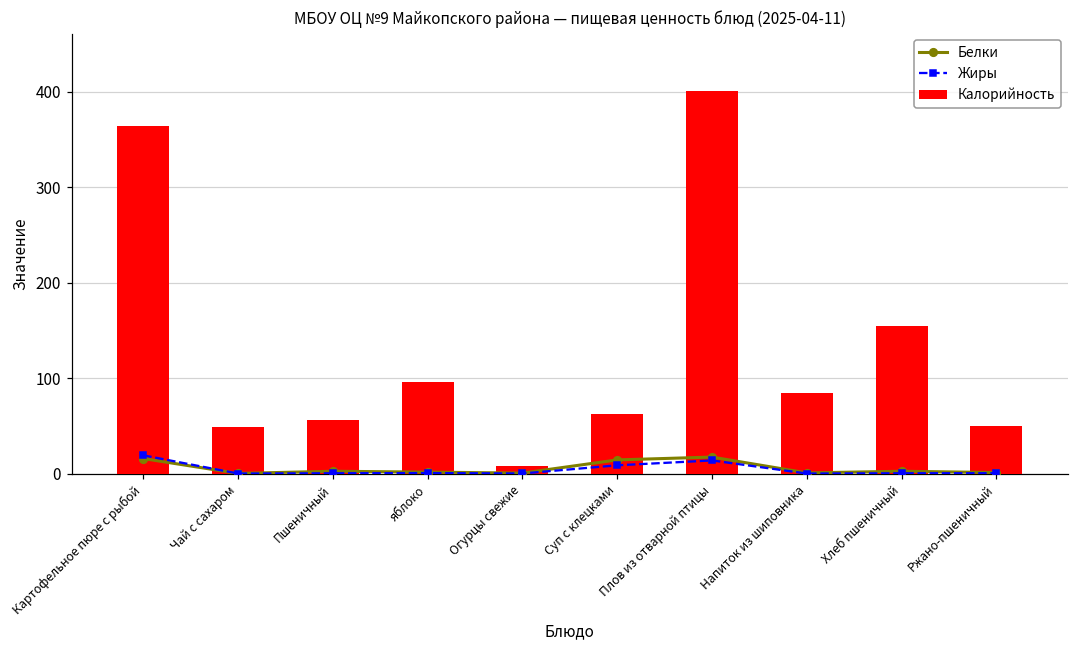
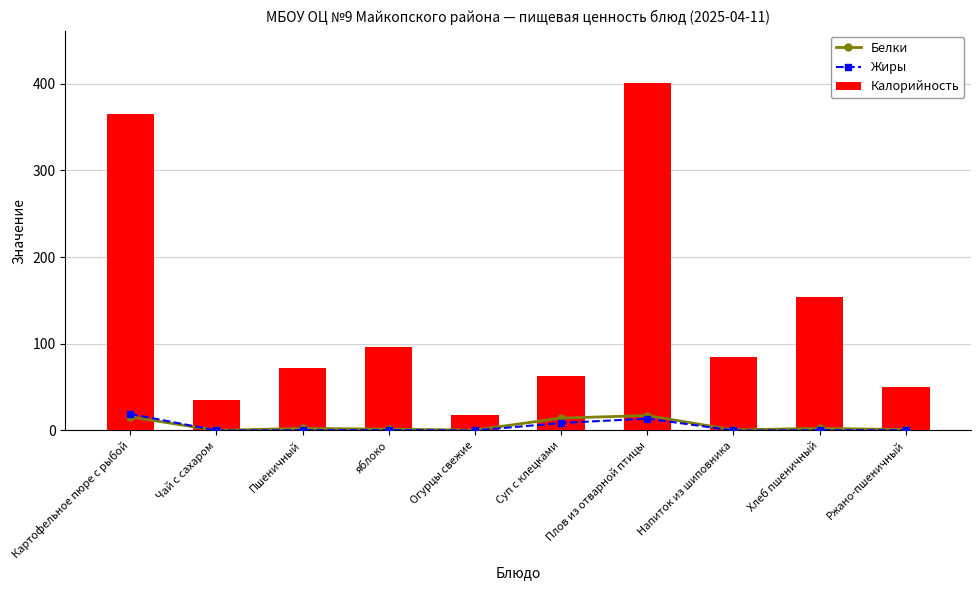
  {
    "Белки": {
      "Картофельное пюре с рыбой": 20,
      "Суп с клецками": 10,
      "Плов из отварной птицы": 20
    },
    "Калорийность": {
      "Картофельное пюре с рыбой": 360,
-     "Чай с сахаром": 50,
-     "Пшеничный": 60,
+     "Чай с сахаром": 40,
+     "Пшеничный": 70,
      "яблоко": 100,
-     "Огурцы свежие": 10,
+     "Огурцы свежие": 20,
      "Суп с клецками": 60,
      "Плов из отварной птицы": 400,
      "Напиток из шиповника": 80,
      "Хлеб пшеничный": 150,
      "Ржано-пшеничный": 50
    },
    "Жиры": {
      "Картофельное пюре с рыбой": 20,
      "Суп с клецками": 10,
      "Плов из отварной птицы": 10
    }
  }
